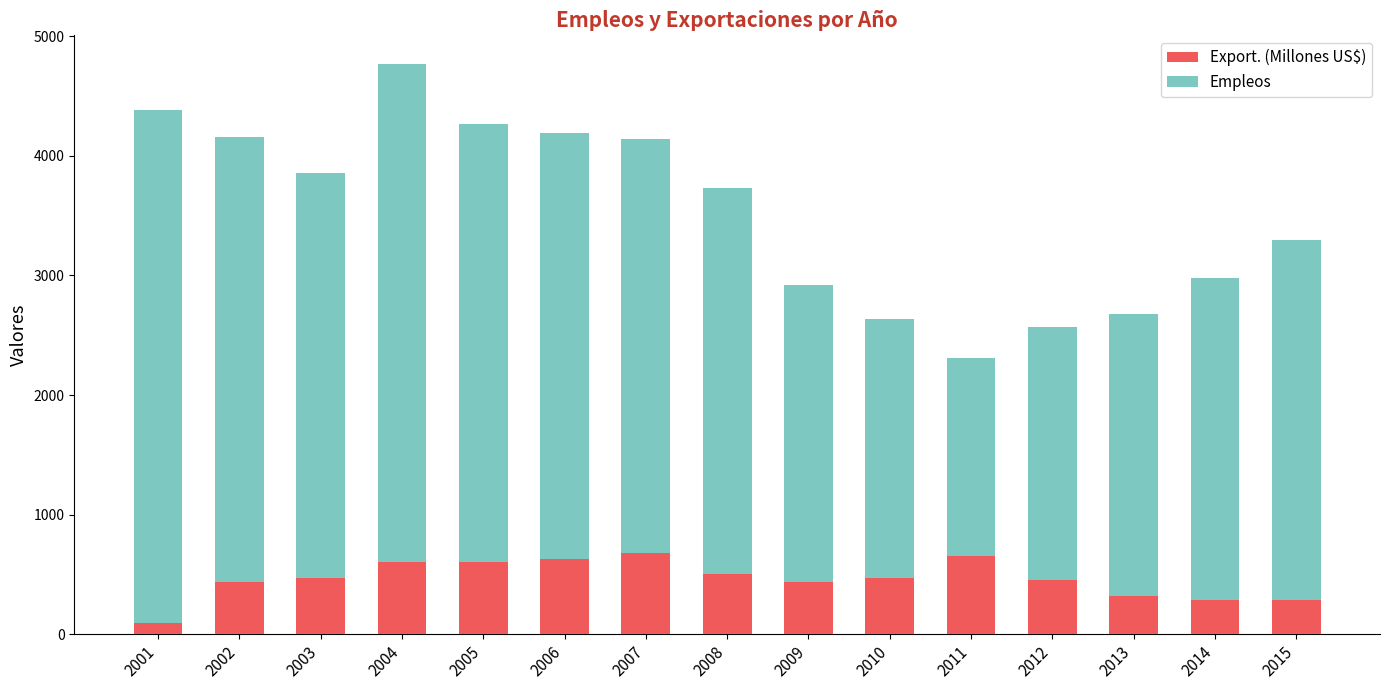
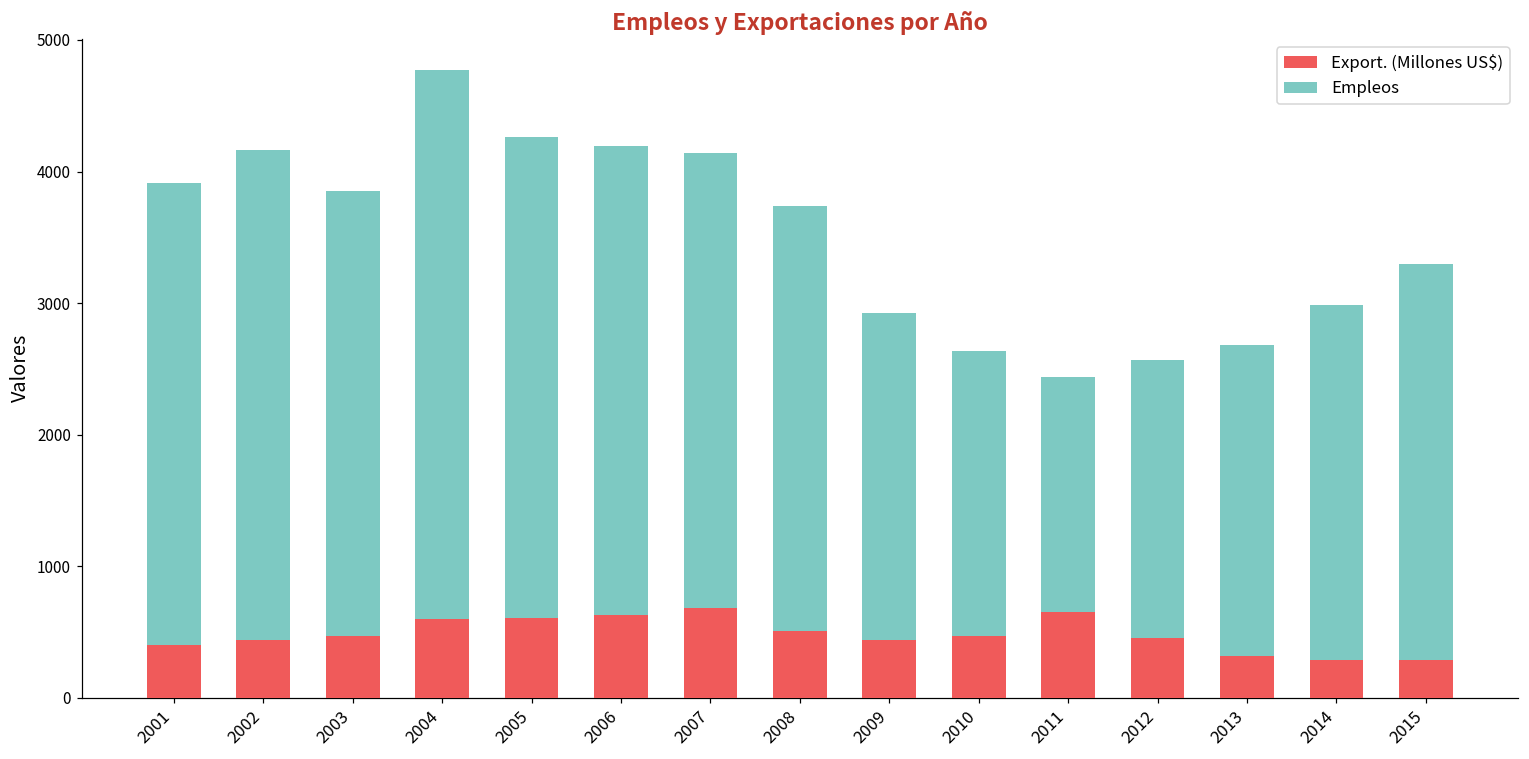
  {
    "Export. (Millones US$)": {
-     "2001": 100,
+     "2001": 400,
      "2002": 440,
      "2003": 470,
      "2004": 600,
      "2005": 600,
      "2006": 630,
      "2007": 680,
      "2008": 510,
      "2009": 440,
      "2010": 470,
      "2011": 650,
      "2012": 450,
      "2013": 320,
      "2014": 280,
      "2015": 280
    },
    "Empleos": {
-     "2001": 4290,
+     "2001": 3510,
      "2002": 3720,
      "2003": 3390,
      "2004": 4170,
      "2005": 3660,
      "2006": 3570,
      "2007": 3470,
      "2008": 3230,
      "2009": 2490,
      "2010": 2170,
-     "2011": 1660,
+     "2011": 1780,
      "2012": 2120,
      "2013": 2370,
      "2014": 2700,
      "2015": 3010
    }
  }
